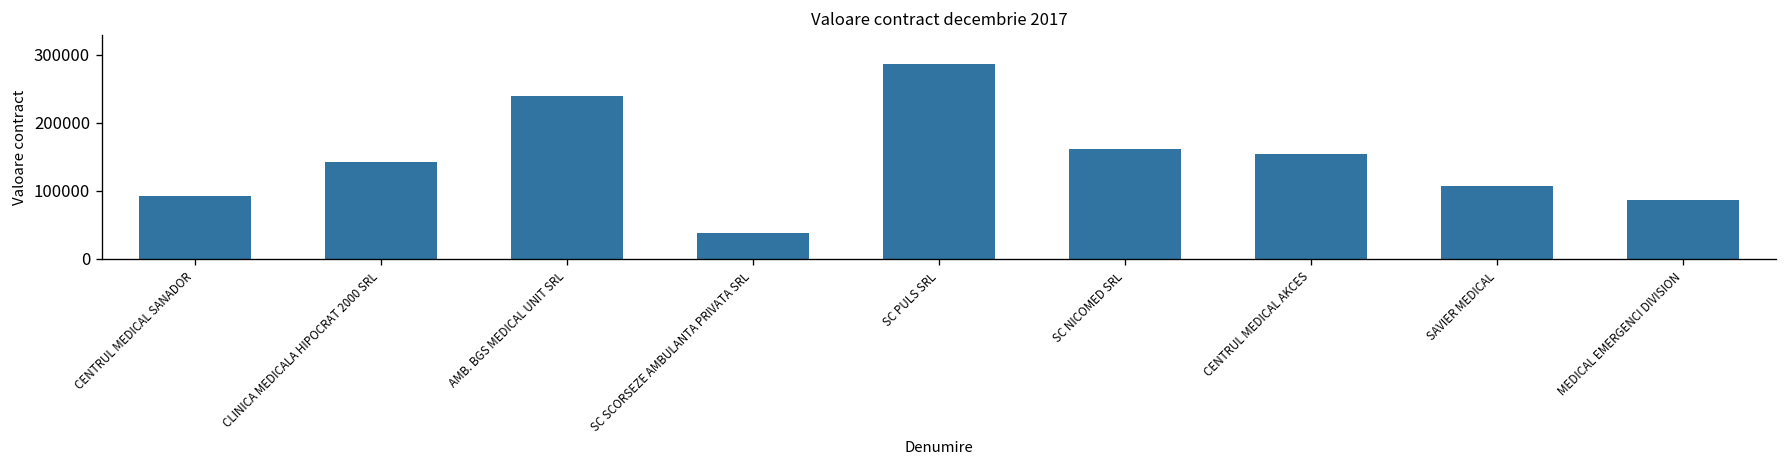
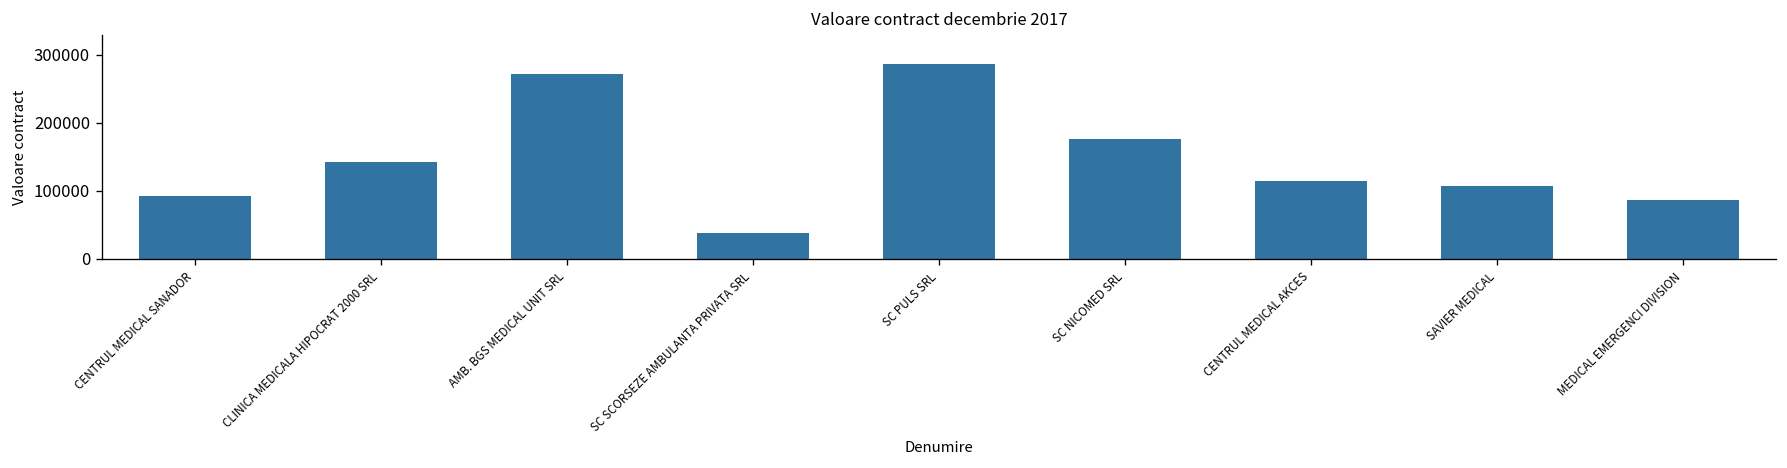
  {
    "CENTRUL MEDICAL SANADOR": 90000,
    "CLINICA MEDICALA HIPOCRAT 2000 SRL": 140000,
-   "AMB. BGS MEDICAL UNIT SRL": 240000,
+   "AMB. BGS MEDICAL UNIT SRL": 270000,
    "SC SCORSEZE AMBULANTA PRIVATA SRL": 40000,
    "SC PULS SRL": 290000,
-   "SC NICOMED SRL": 160000,
-   "CENTRUL MEDICAL AKCES": 150000,
+   "SC NICOMED SRL": 180000,
+   "CENTRUL MEDICAL AKCES": 110000,
    "SAVIER MEDICAL": 110000,
    "MEDICAL EMERGENCI DIVISION": 90000
  }
